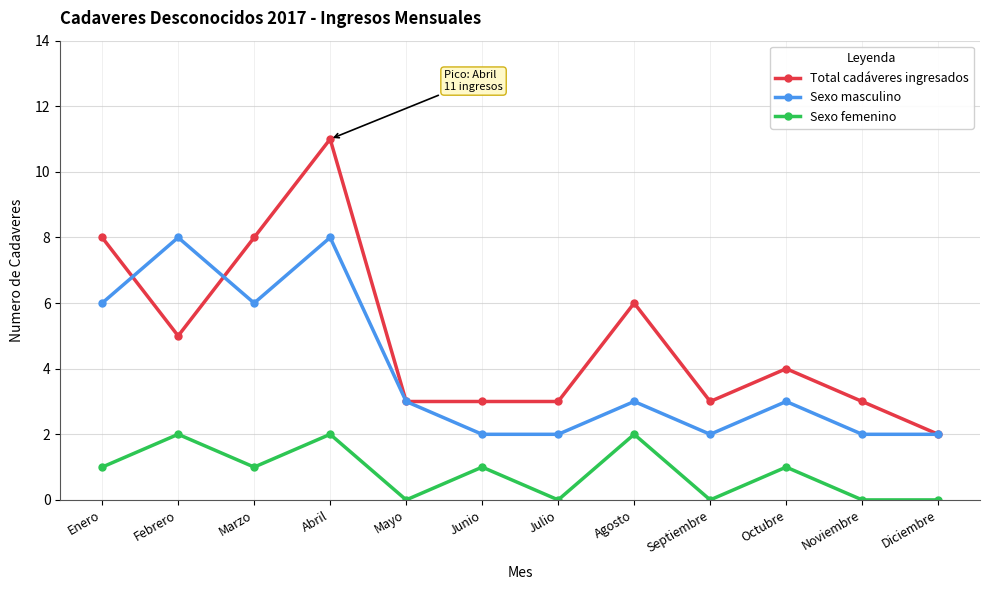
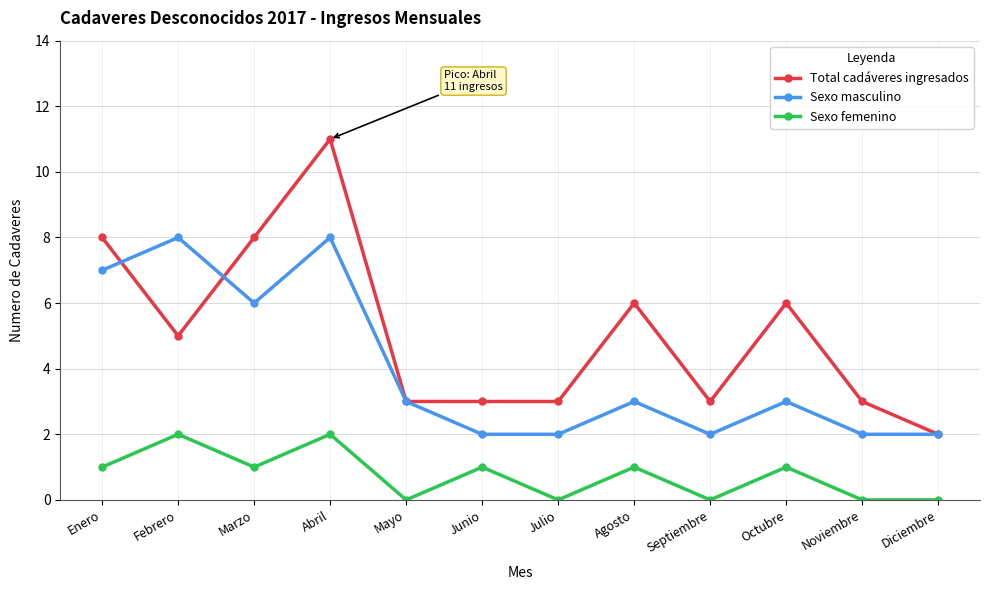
  {
    "Total cadáveres ingresados": {
      "Enero": 8,
      "Febrero": 5,
      "Marzo": 8,
      "Junio": 3,
      "Julio": 3,
      "Agosto": 6,
      "Septiembre": 3,
-     "Octubre": 4,
+     "Octubre": 6,
      "Noviembre": 3
    },
    "Sexo masculino": {
-     "Enero": 6,
+     "Enero": 7,
      "Febrero": 8,
      "Marzo": 6,
      "Abril": 8,
      "Junio": 2,
      "Julio": 2,
      "Agosto": 3,
      "Septiembre": 2,
      "Octubre": 3,
      "Noviembre": 2
    },
    "Sexo femenino": {
      "Enero": 1,
      "Febrero": 2,
      "Marzo": 1,
      "Abril": 2,
      "Mayo": 0,
      "Junio": 1,
      "Julio": 0,
-     "Agosto": 2,
+     "Agosto": 1,
      "Septiembre": 0,
      "Octubre": 1,
      "Noviembre": 0,
      "Diciembre": 0
    }
  }
